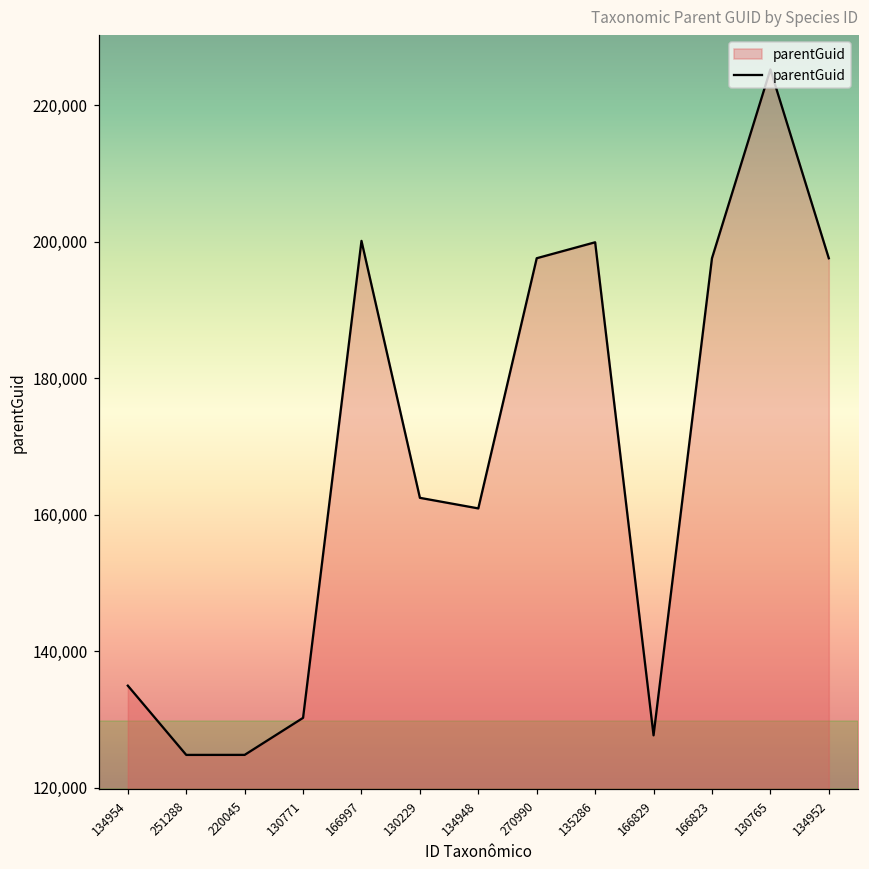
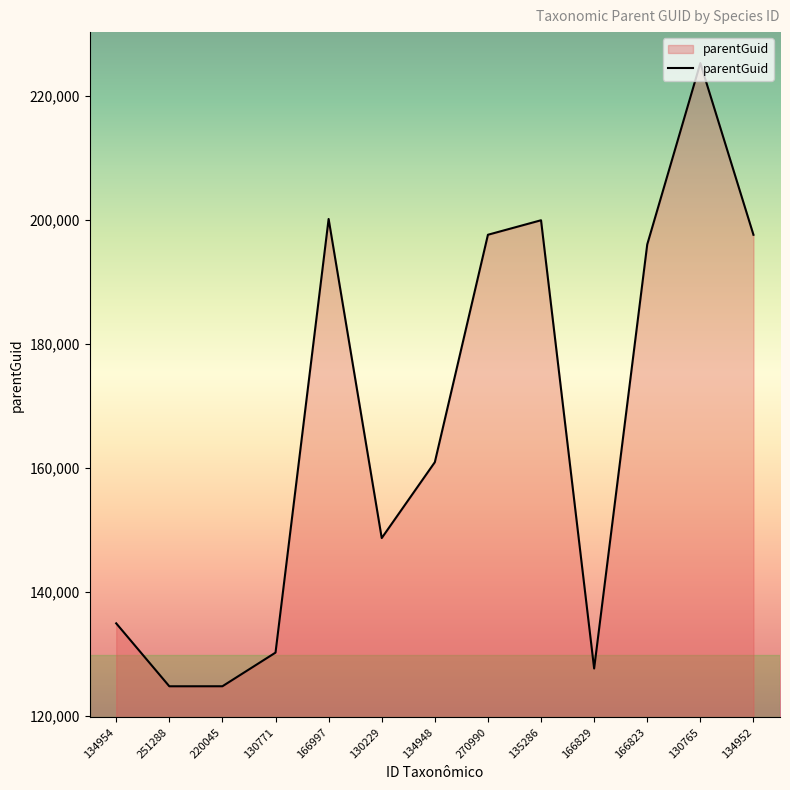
  {
    "134954": "135,000",
    "251288": "125,000",
    "220045": "125,000",
    "130771": "130,000",
    "166997": "200,000",
-   "130229": "162,000",
+   "130229": "149,000",
    "134948": "161,000",
    "270990": "198,000",
    "135286": "200,000",
    "166829": "128,000",
-   "166823": "198,000",
+   "166823": "196,000",
    "134952": "198,000"
  }
